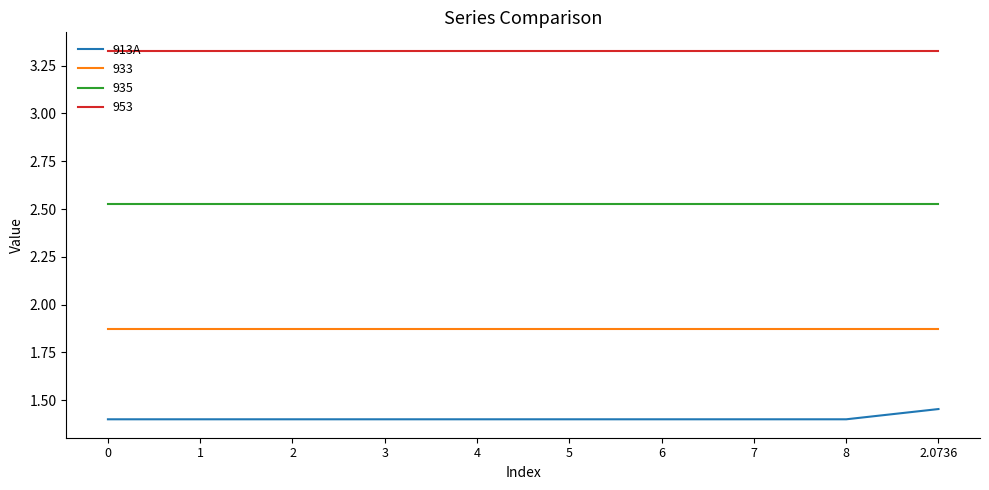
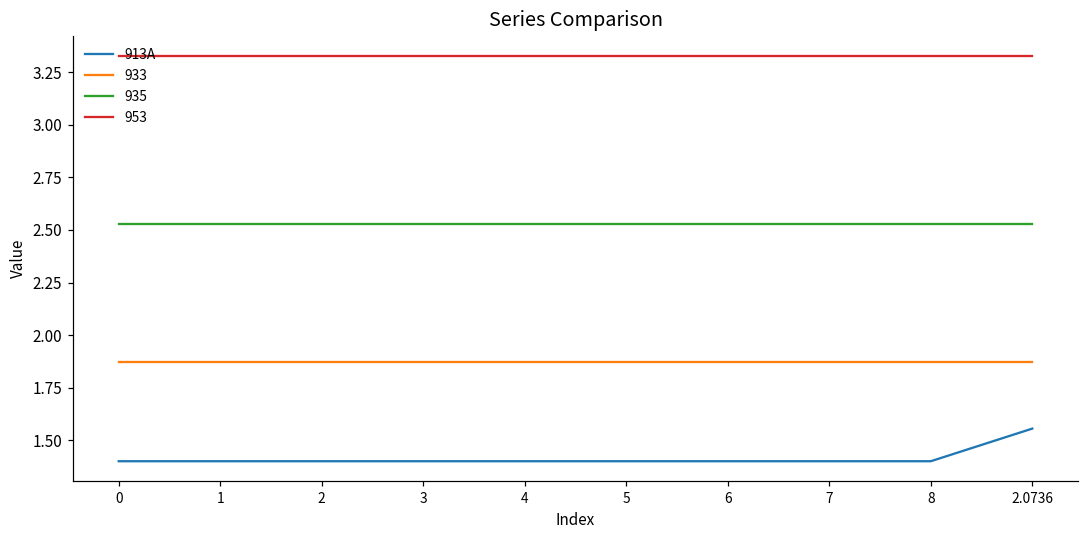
  {
    "913A": {
      "0": 1.40,
      "1": 1.40,
      "2": 1.40,
      "3": 1.40,
      "4": 1.40,
      "5": 1.40,
      "6": 1.40,
      "7": 1.40,
      "8": 1.40,
-     "2.0736": 1.45
+     "2.0736": 1.56
    },
    "933": {
      "0": 1.87,
      "1": 1.87,
      "2": 1.87,
      "3": 1.87,
      "4": 1.87,
      "5": 1.87,
      "6": 1.87,
      "7": 1.87,
      "8": 1.87,
      "2.0736": 1.87
    },
    "935": {
      "0": 2.53,
      "1": 2.53,
      "2": 2.53,
      "3": 2.53,
      "4": 2.53,
      "5": 2.53,
      "6": 2.53,
      "7": 2.53,
      "8": 2.53,
      "2.0736": 2.53
    },
    "953": {
      "0": 3.33,
      "1": 3.33,
      "2": 3.33,
      "3": 3.33,
      "4": 3.33,
      "5": 3.33,
      "6": 3.33,
      "7": 3.33,
      "8": 3.33,
      "2.0736": 3.33
    }
  }
